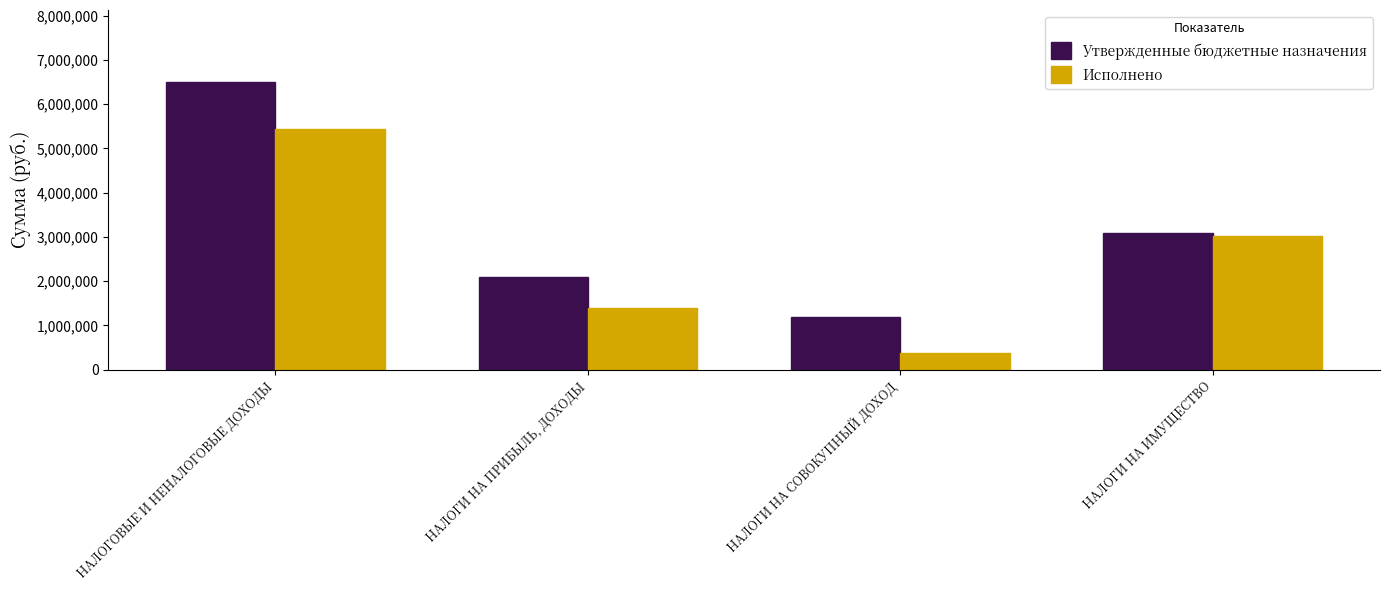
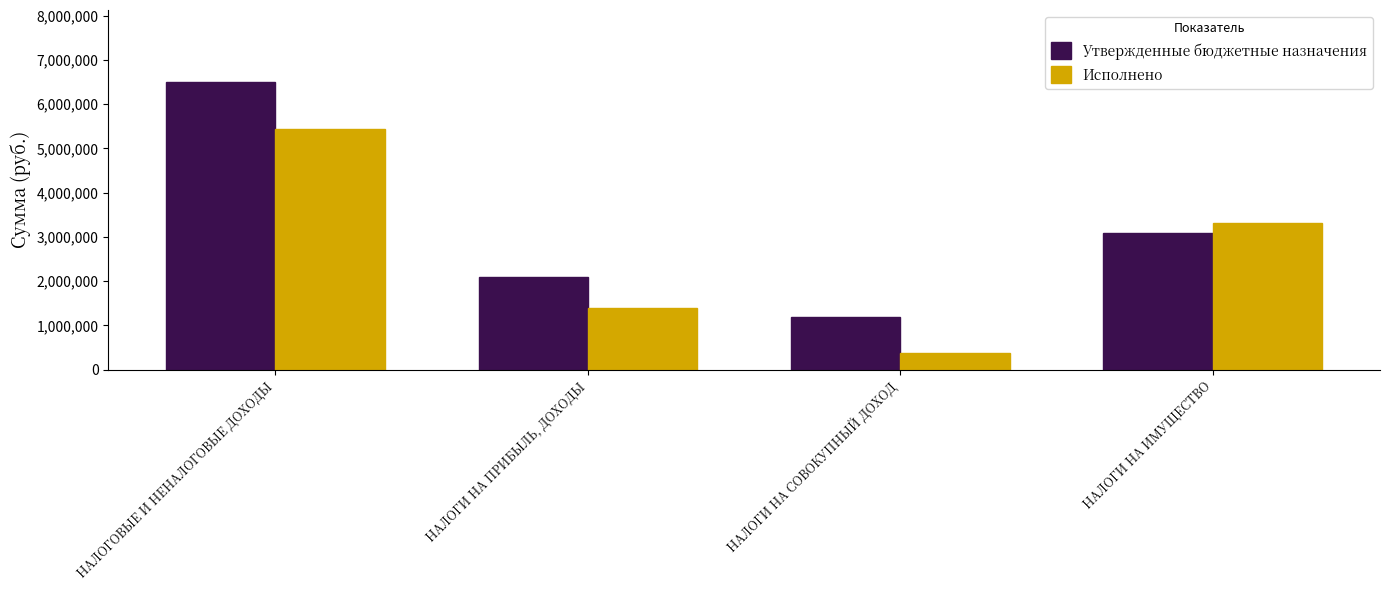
  {
    "Утвержденные бюджетные назначения": {
      "НАЛОГОВЫЕ И НЕНАЛОГОВЫЕ ДОХОДЫ": "6,500,000",
      "НАЛОГИ НА ПРИБЫЛЬ, ДОХОДЫ": "2,100,000",
      "НАЛОГИ НА СОВОКУПНЫЙ ДОХОД": "1,200,000",
      "НАЛОГИ НА ИМУЩЕСТВО": "3,100,000"
    },
    "Исполнено": {
      "НАЛОГОВЫЕ И НЕНАЛОГОВЫЕ ДОХОДЫ": "5,400,000",
      "НАЛОГИ НА ПРИБЫЛЬ, ДОХОДЫ": "1,400,000",
      "НАЛОГИ НА СОВОКУПНЫЙ ДОХОД": "400,000",
-     "НАЛОГИ НА ИМУЩЕСТВО": "3,000,000"
+     "НАЛОГИ НА ИМУЩЕСТВО": "3,300,000"
    }
  }
